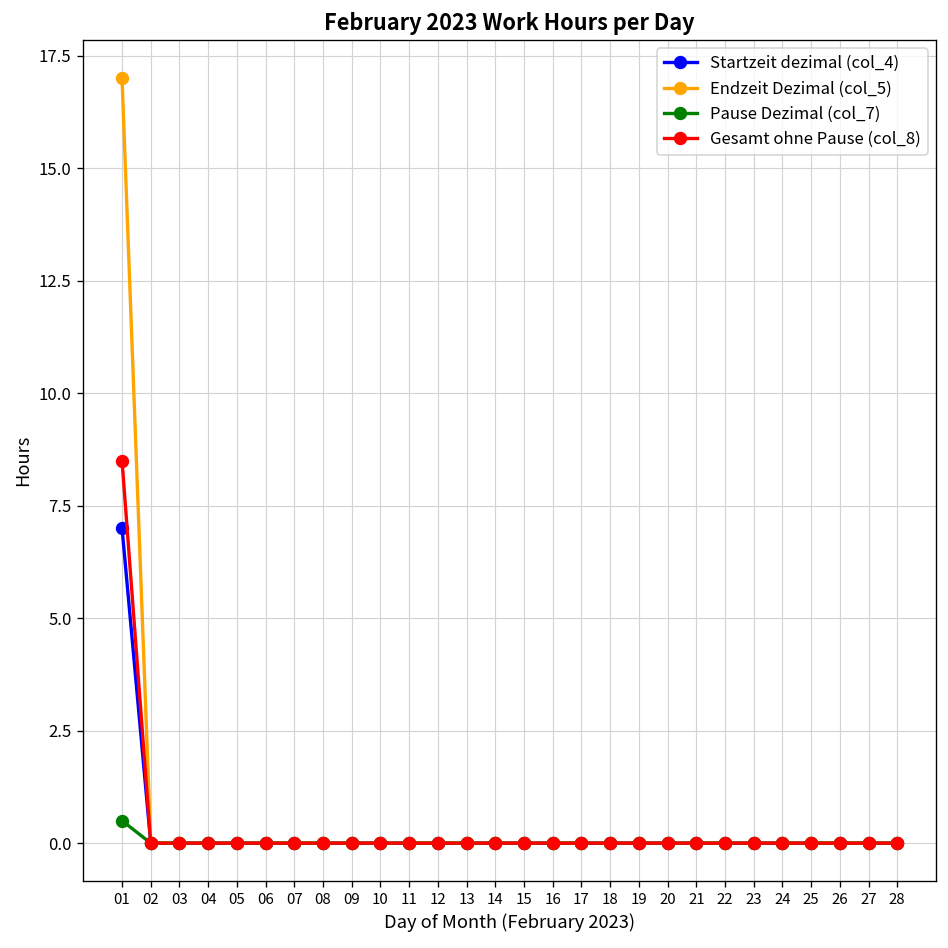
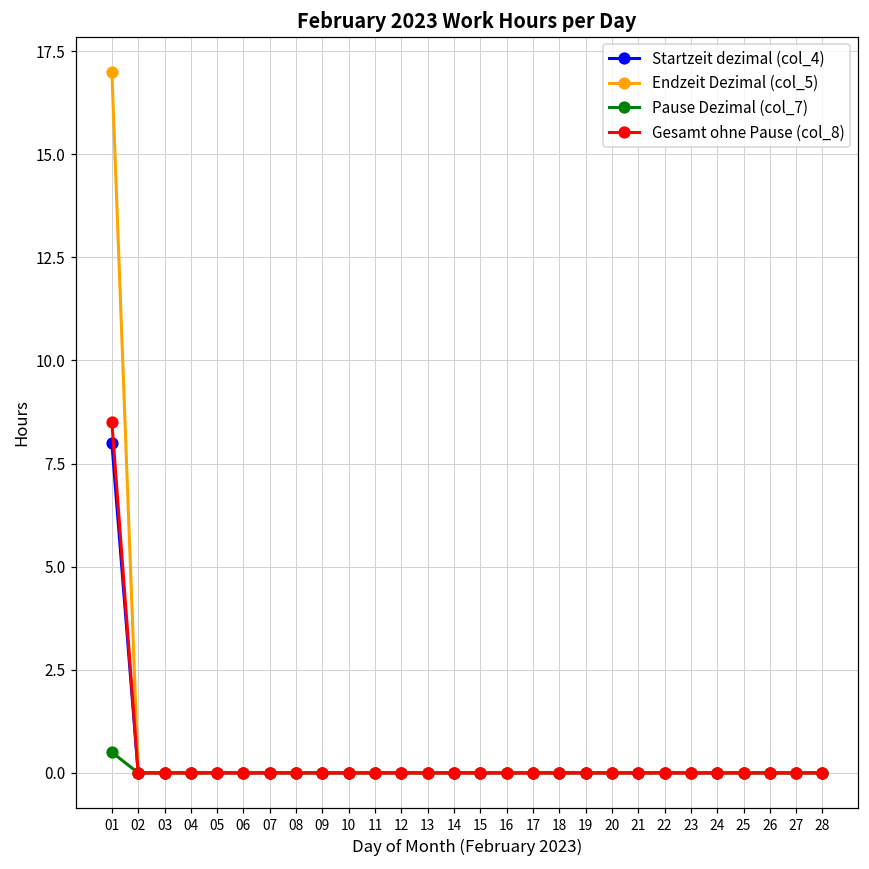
  {
    "Startzeit dezimal (col_4)": {
-     "01": 7
+     "01": 8
    },
    "Endzeit Dezimal (col_5)": {
      "01": 17
    },
    "Pause Dezimal (col_7)": {
      "01": 0.5
    },
    "Gesamt ohne Pause (col_8)": {
      "01": 8.5
    }
  }
